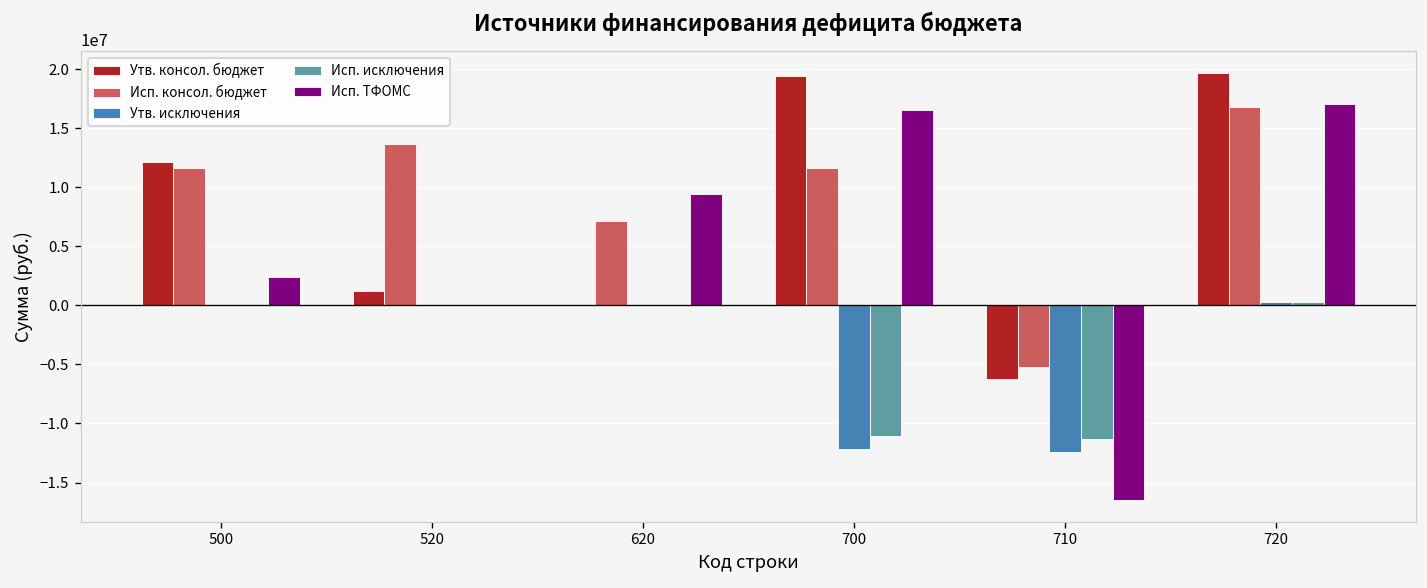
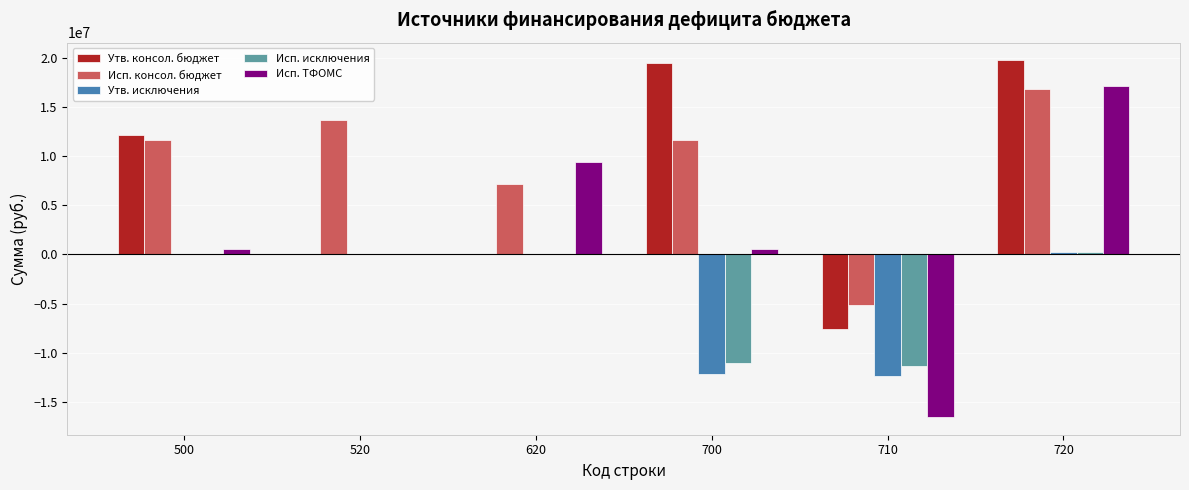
  {
    "Утв. консол. бюджет": {
      "500": 12000000,
-     "520": 1000000,
+     "520": 0,
      "620": 0,
      "700": 19000000,
-     "710": -6000000,
+     "710": -8000000,
      "720": 20000000
    },
    "Исп. консол. бюджет": {
      "500": 12000000,
      "520": 14000000,
      "620": 7000000,
      "700": 12000000,
      "710": -5000000,
      "720": 17000000
    },
    "Исп. ТФОМС": {
-     "500": 2000000,
+     "500": 1000000,
      "520": 0,
      "620": 9000000,
-     "700": 17000000,
+     "700": 1000000,
      "710": -16000000,
      "720": 17000000
    }
  }
